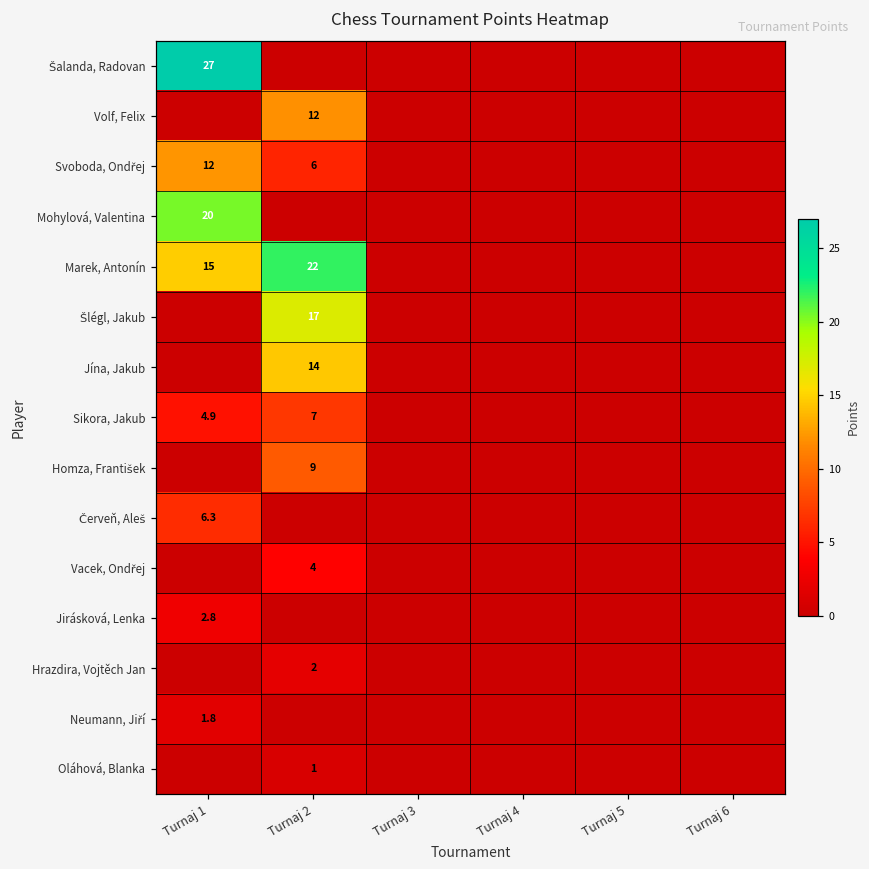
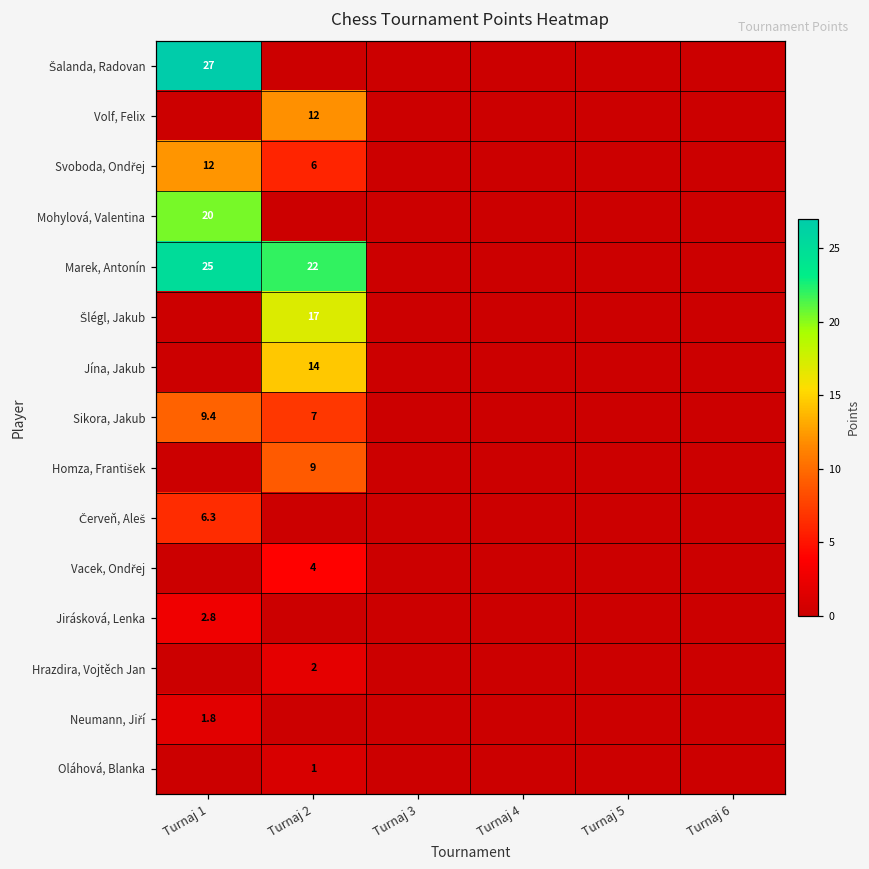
  {
    "Šalanda, Radovan": {
      "Turnaj 1": 27
    },
    "Volf, Felix": {
      "Turnaj 2": 12
    },
    "Svoboda, Ondřej": {
      "Turnaj 1": 12,
      "Turnaj 2": 6
    },
    "Mohylová, Valentina": {
      "Turnaj 1": 20
    },
    "Marek, Antonín": {
-     "Turnaj 1": 15,
+     "Turnaj 1": 25,
      "Turnaj 2": 22
    },
    "Šlégl, Jakub": {
      "Turnaj 2": 17
    },
    "Jína, Jakub": {
      "Turnaj 2": 14
    },
    "Sikora, Jakub": {
-     "Turnaj 1": 4.9,
+     "Turnaj 1": 9.4,
      "Turnaj 2": 7
    },
    "Homza, František": {
      "Turnaj 2": 9
    },
    "Červeň, Aleš": {
      "Turnaj 1": 6.3
    },
    "Vacek, Ondřej": {
      "Turnaj 2": 4
    },
    "Jirásková, Lenka": {
      "Turnaj 1": 2.8
    },
    "Hrazdira, Vojtěch Jan": {
      "Turnaj 2": 2
    },
    "Neumann, Jiří": {
      "Turnaj 1": 1.8
    },
    "Oláhová, Blanka": {
      "Turnaj 2": 1
    }
  }
